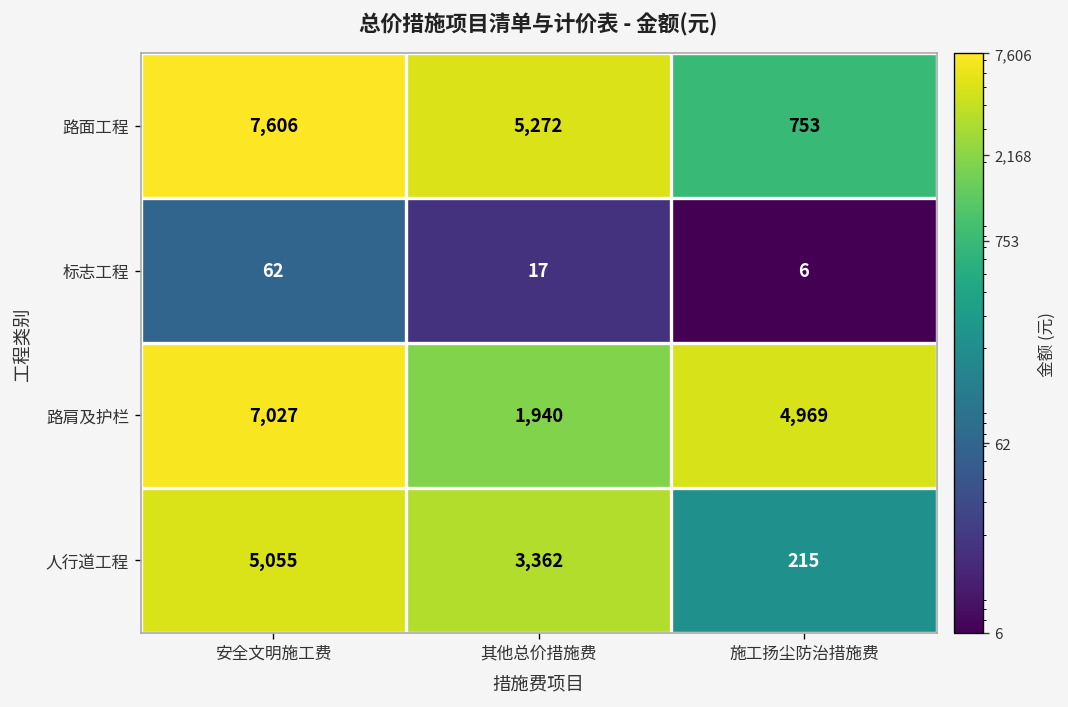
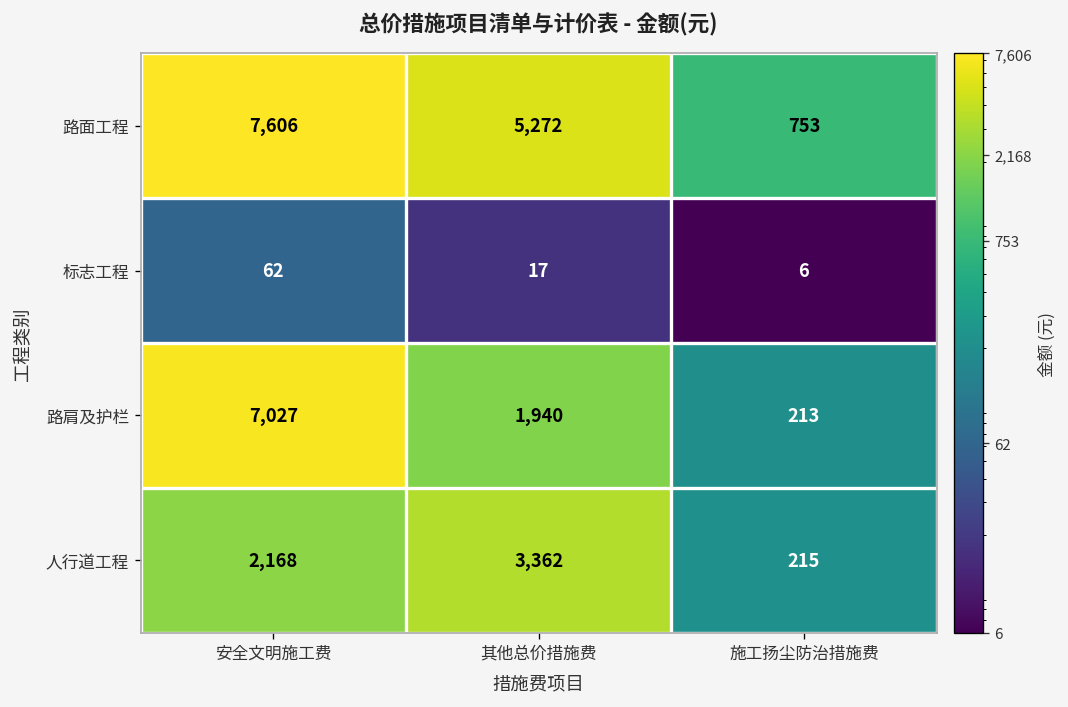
  {
    "路面工程": {
      "安全文明施工费": "7,606",
      "其他总价措施费": "5,272",
      "施工扬尘防治措施费": "753"
    },
    "标志工程": {
      "安全文明施工费": "62",
      "其他总价措施费": "17",
      "施工扬尘防治措施费": "6"
    },
    "路肩及护栏": {
      "安全文明施工费": "7,027",
      "其他总价措施费": "1,940",
-     "施工扬尘防治措施费": "4,969"
+     "施工扬尘防治措施费": "213"
    },
    "人行道工程": {
-     "安全文明施工费": "5,055",
+     "安全文明施工费": "2,168",
      "其他总价措施费": "3,362",
      "施工扬尘防治措施费": "215"
    }
  }
